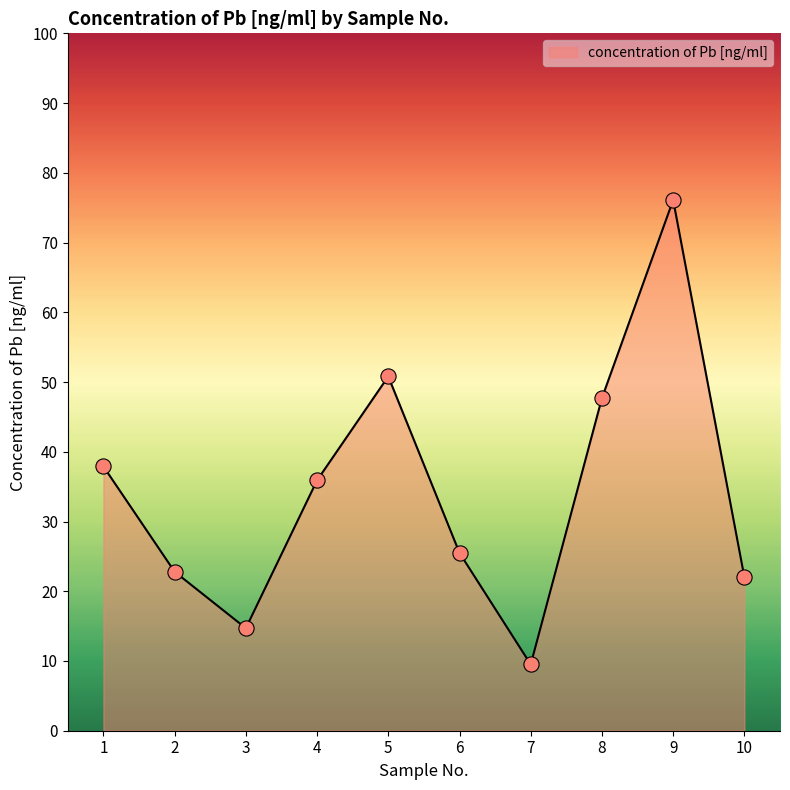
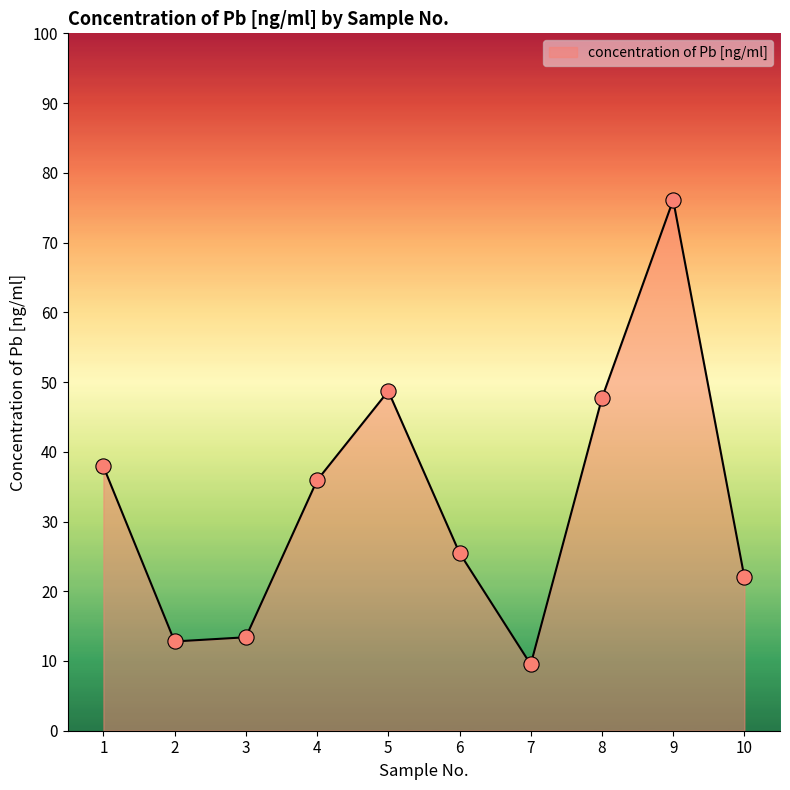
  {
    "1": 38,
-   "2": 23,
-   "3": 15,
+   "2": 13,
+   "3": 13,
    "4": 36,
-   "5": 51,
+   "5": 49,
    "6": 26,
    "7": 10,
    "8": 48,
    "9": 76,
    "10": 22
  }
